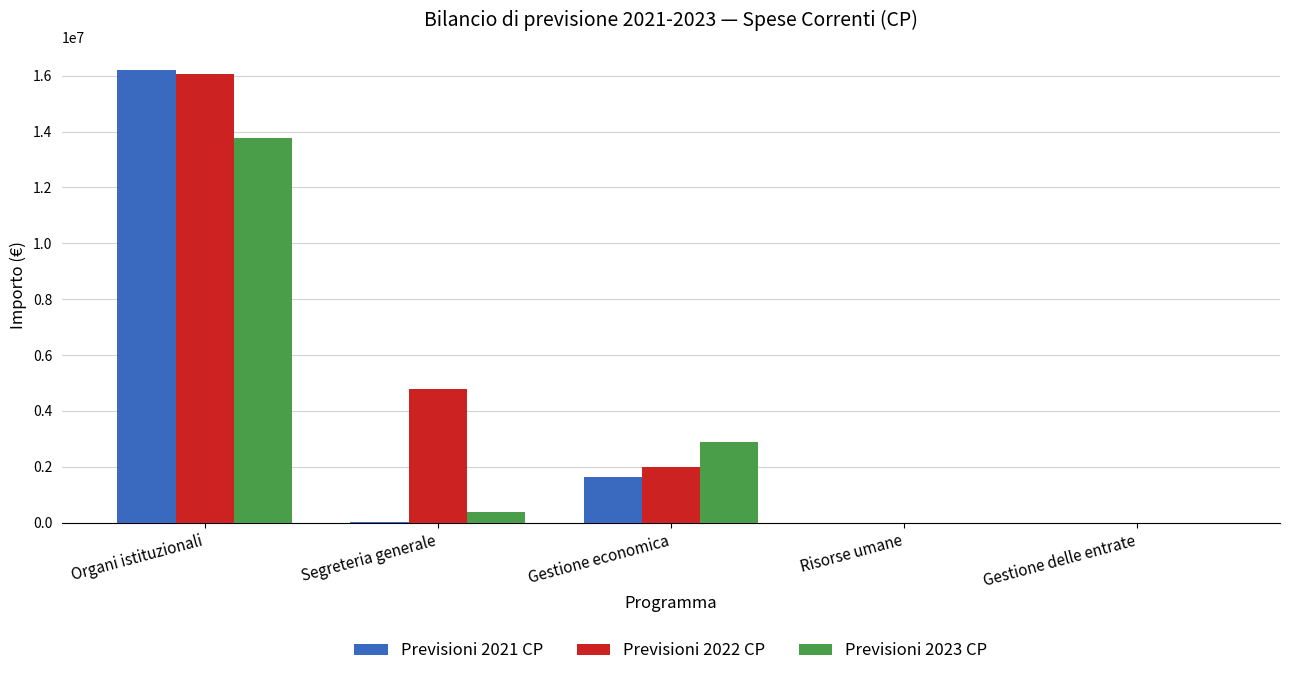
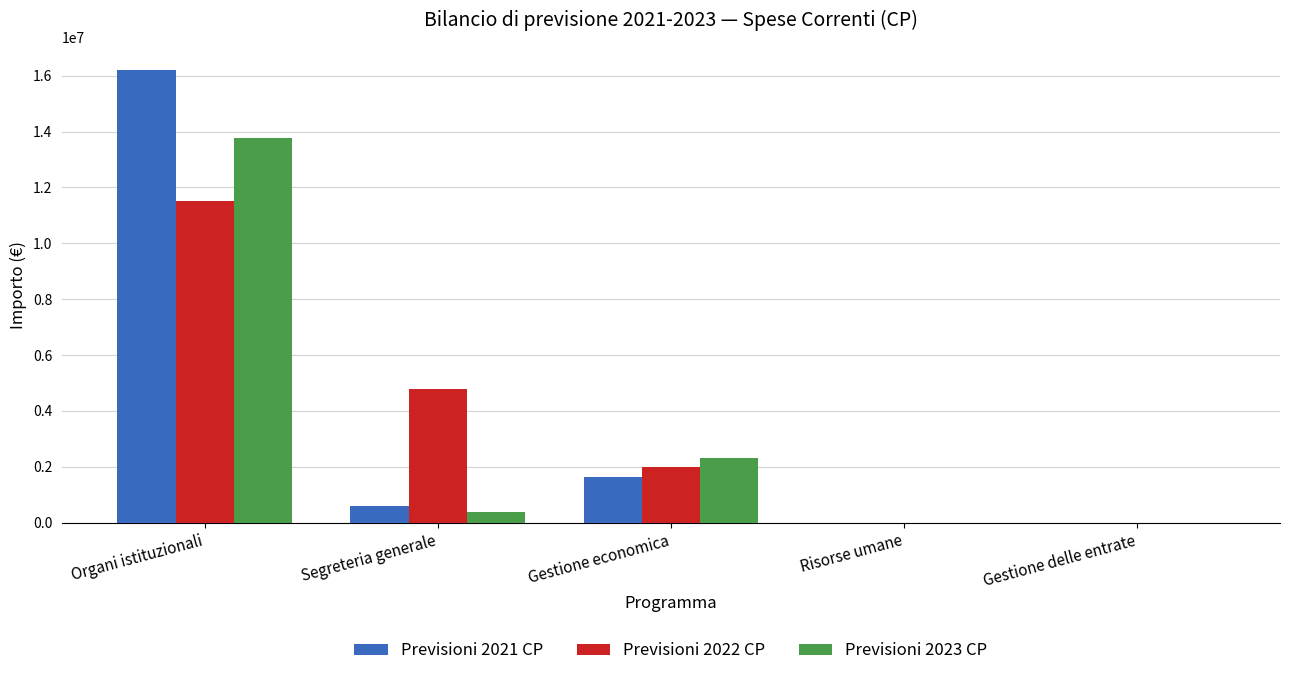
  {
    "Previsioni 2021 CP": {
      "Organi istituzionali": 16200000,
-     "Segreteria generale": 0,
+     "Segreteria generale": 600000,
      "Gestione economica": 1600000,
      "Risorse umane": 0,
      "Gestione delle entrate": 0
    },
    "Previsioni 2022 CP": {
-     "Organi istituzionali": 16100000,
+     "Organi istituzionali": 11500000,
      "Segreteria generale": 4800000,
      "Gestione economica": 2000000,
      "Risorse umane": 0,
      "Gestione delle entrate": 0
    },
    "Previsioni 2023 CP": {
      "Organi istituzionali": 13800000,
      "Segreteria generale": 400000,
-     "Gestione economica": 2900000,
+     "Gestione economica": 2300000,
      "Risorse umane": 0,
      "Gestione delle entrate": 0
    }
  }
